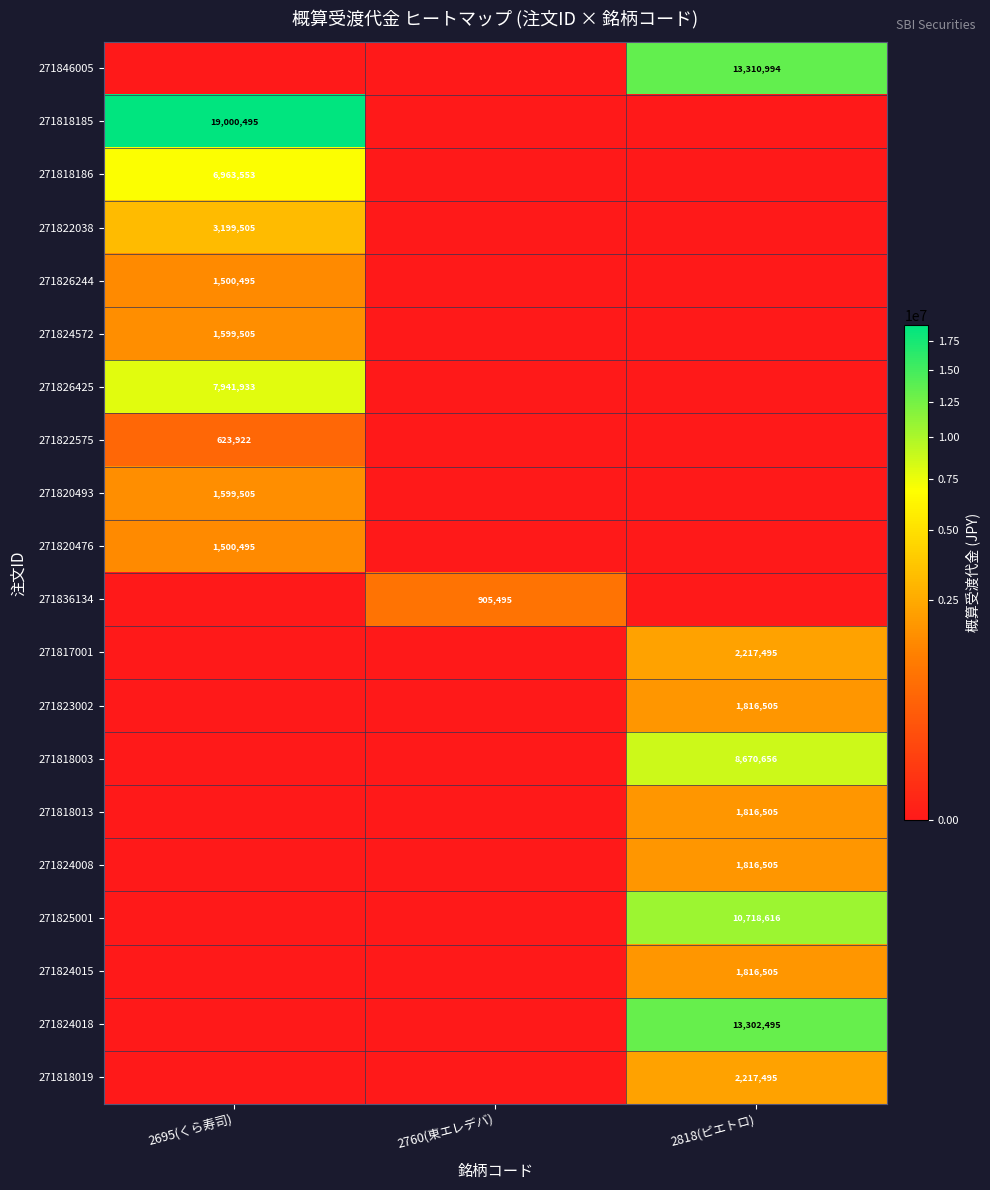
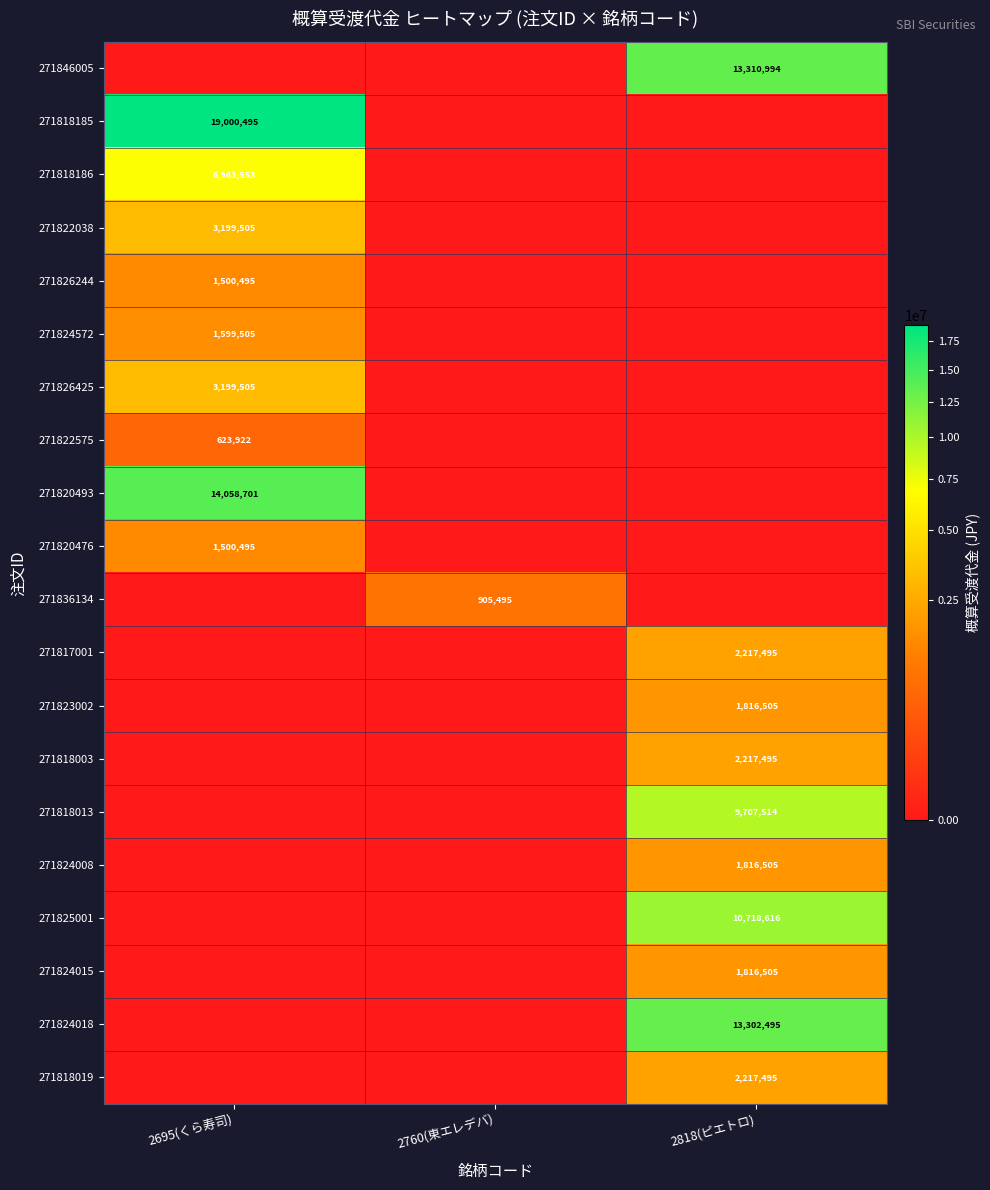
  {
    "271846005": {
      "2818(ピエトロ)": "13,310,994"
    },
    "271818185": {
      "2695(くら寿司)": "19,000,495"
    },
    "271818186": {
      "2695(くら寿司)": "6,963,553"
    },
    "271822038": {
      "2695(くら寿司)": "3,199,505"
    },
    "271826244": {
      "2695(くら寿司)": "1,500,495"
    },
    "271824572": {
      "2695(くら寿司)": "1,599,505"
    },
    "271826425": {
-     "2695(くら寿司)": "7,941,933"
+     "2695(くら寿司)": "3,199,505"
    },
    "271822575": {
      "2695(くら寿司)": "623,922"
    },
    "271820493": {
-     "2695(くら寿司)": "1,599,505"
+     "2695(くら寿司)": "14,058,701"
    },
    "271820476": {
      "2695(くら寿司)": "1,500,495"
    },
    "271836134": {
      "2760(東エレデバ)": "905,495"
    },
    "271817001": {
      "2818(ピエトロ)": "2,217,495"
    },
    "271823002": {
      "2818(ピエトロ)": "1,816,505"
    },
    "271818003": {
-     "2818(ピエトロ)": "8,670,656"
+     "2818(ピエトロ)": "2,217,495"
    },
    "271818013": {
-     "2818(ピエトロ)": "1,816,505"
+     "2818(ピエトロ)": "9,707,514"
    },
    "271824008": {
      "2818(ピエトロ)": "1,816,505"
    },
    "271825001": {
      "2818(ピエトロ)": "10,718,616"
    },
    "271824015": {
      "2818(ピエトロ)": "1,816,505"
    },
    "271824018": {
      "2818(ピエトロ)": "13,302,495"
    },
    "271818019": {
      "2818(ピエトロ)": "2,217,495"
    }
  }
